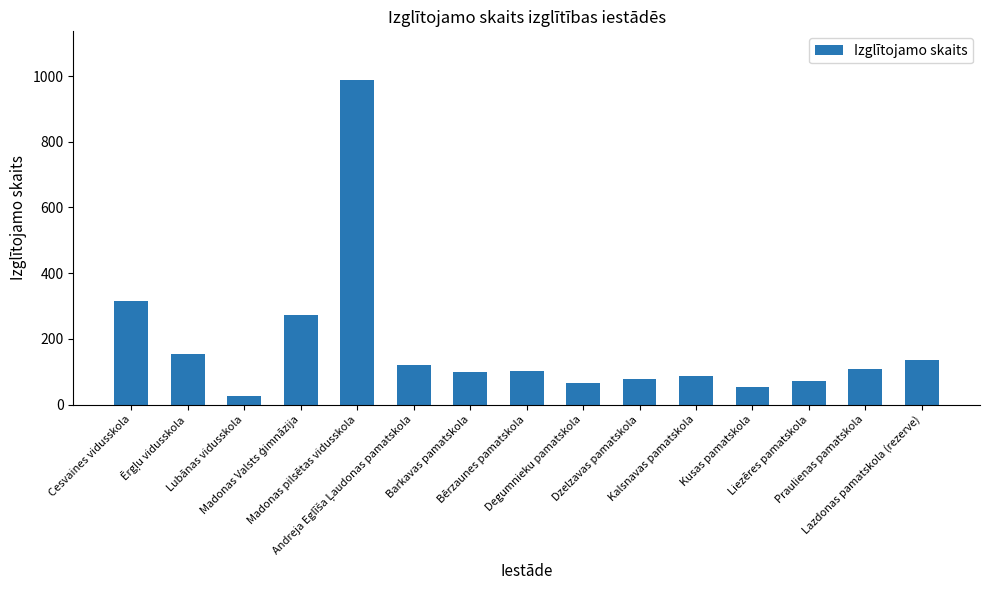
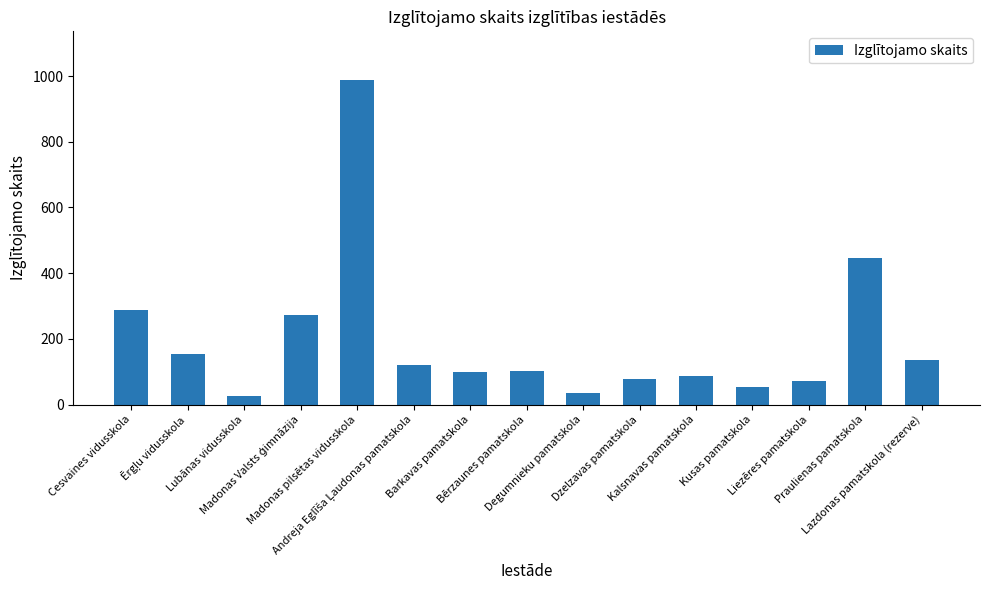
  {
-   "Cesvaines vidusskola": 310,
+   "Cesvaines vidusskola": 290,
    "Ērgļu vidusskola": 150,
    "Lubānas vidusskola": 30,
    "Madonas Valsts ģimnāzija": 270,
    "Madonas pilsētas vidusskola": 990,
    "Andreja Eglīša Ļaudonas pamatskola": 120,
    "Barkavas pamatskola": 100,
    "Bērzaunes pamatskola": 100,
-   "Degumnieku pamatskola": 70,
+   "Degumnieku pamatskola": 30,
    "Dzelzavas pamatskola": 80,
    "Kalsnavas pamatskola": 90,
    "Kusas pamatskola": 50,
    "Liezēres pamatskola": 70,
-   "Praulienas pamatskola": 110,
+   "Praulienas pamatskola": 450,
    "Lazdonas pamatskola (rezerve)": 140
  }
